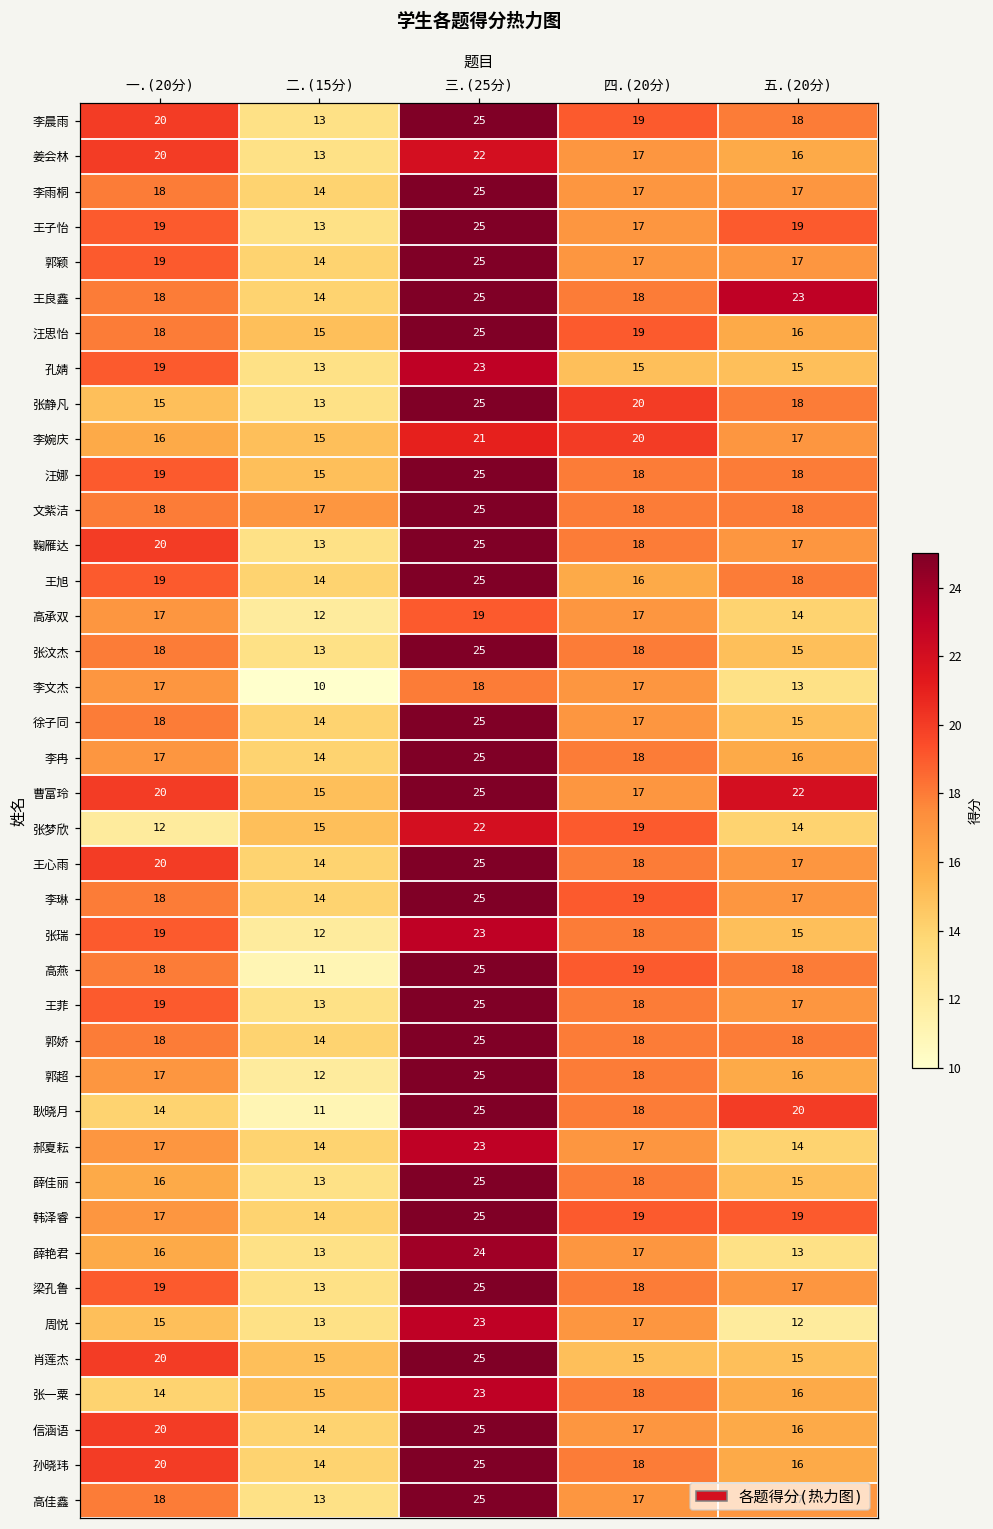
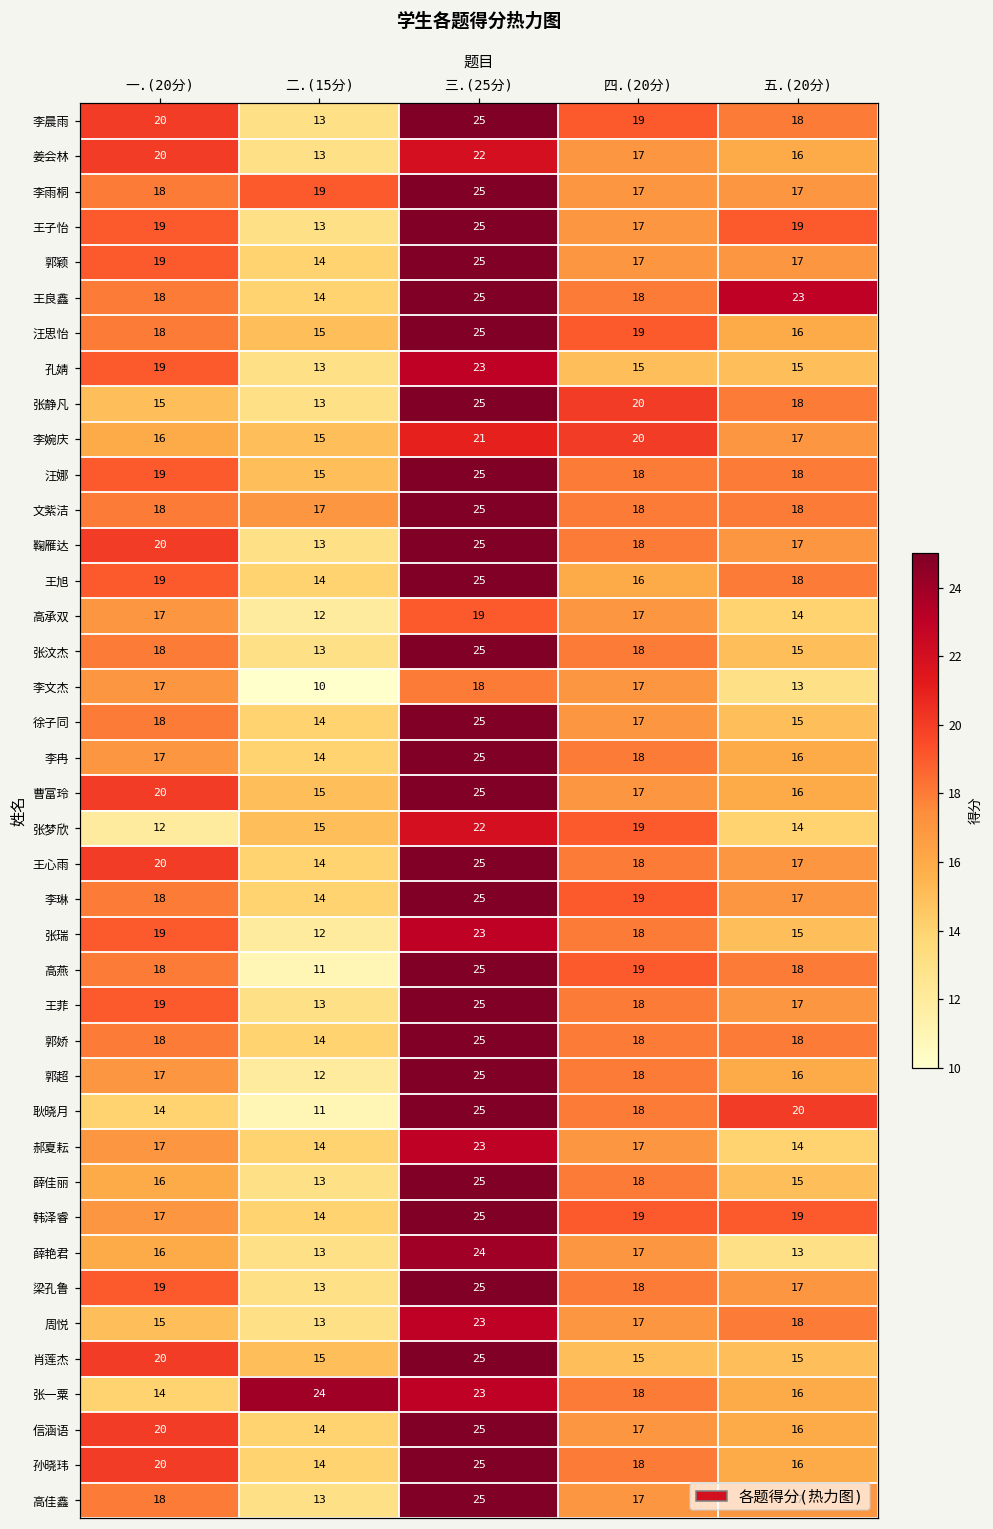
  {
    "李晨雨": {
      "一.(20分)": 20,
      "二.(15分)": 13,
      "三.(25分)": 25,
      "四.(20分)": 19,
      "五.(20分)": 18
    },
    "姜会林": {
      "一.(20分)": 20,
      "二.(15分)": 13,
      "三.(25分)": 22,
      "四.(20分)": 17,
      "五.(20分)": 16
    },
    "李雨桐": {
      "一.(20分)": 18,
-     "二.(15分)": 14,
+     "二.(15分)": 19,
      "三.(25分)": 25,
      "四.(20分)": 17,
      "五.(20分)": 17
    },
    "王子怡": {
      "一.(20分)": 19,
      "二.(15分)": 13,
      "三.(25分)": 25,
      "四.(20分)": 17,
      "五.(20分)": 19
    },
    "郭颖": {
      "一.(20分)": 19,
      "二.(15分)": 14,
      "三.(25分)": 25,
      "四.(20分)": 17,
      "五.(20分)": 17
    },
    "王良鑫": {
      "一.(20分)": 18,
      "二.(15分)": 14,
      "三.(25分)": 25,
      "四.(20分)": 18,
      "五.(20分)": 23
    },
    "汪思怡": {
      "一.(20分)": 18,
      "二.(15分)": 15,
      "三.(25分)": 25,
      "四.(20分)": 19,
      "五.(20分)": 16
    },
    "孔婧": {
      "一.(20分)": 19,
      "二.(15分)": 13,
      "三.(25分)": 23,
      "四.(20分)": 15,
      "五.(20分)": 15
    },
    "张静凡": {
      "一.(20分)": 15,
      "二.(15分)": 13,
      "三.(25分)": 25,
      "四.(20分)": 20,
      "五.(20分)": 18
    },
    "李婉庆": {
      "一.(20分)": 16,
      "二.(15分)": 15,
      "三.(25分)": 21,
      "四.(20分)": 20,
      "五.(20分)": 17
    },
    "汪娜": {
      "一.(20分)": 19,
      "二.(15分)": 15,
      "三.(25分)": 25,
      "四.(20分)": 18,
      "五.(20分)": 18
    },
    "文紫洁": {
      "一.(20分)": 18,
      "二.(15分)": 17,
      "三.(25分)": 25,
      "四.(20分)": 18,
      "五.(20分)": 18
    },
    "鞠雁达": {
      "一.(20分)": 20,
      "二.(15分)": 13,
      "三.(25分)": 25,
      "四.(20分)": 18,
      "五.(20分)": 17
    },
    "王旭": {
      "一.(20分)": 19,
      "二.(15分)": 14,
      "三.(25分)": 25,
      "四.(20分)": 16,
      "五.(20分)": 18
    },
    "高承双": {
      "一.(20分)": 17,
      "二.(15分)": 12,
      "三.(25分)": 19,
      "四.(20分)": 17,
      "五.(20分)": 14
    },
    "张汶杰": {
      "一.(20分)": 18,
      "二.(15分)": 13,
      "三.(25分)": 25,
      "四.(20分)": 18,
      "五.(20分)": 15
    },
    "李文杰": {
      "一.(20分)": 17,
      "二.(15分)": 10,
      "三.(25分)": 18,
      "四.(20分)": 17,
      "五.(20分)": 13
    },
    "徐子同": {
      "一.(20分)": 18,
      "二.(15分)": 14,
      "三.(25分)": 25,
      "四.(20分)": 17,
      "五.(20分)": 15
    },
    "李冉": {
      "一.(20分)": 17,
      "二.(15分)": 14,
      "三.(25分)": 25,
      "四.(20分)": 18,
      "五.(20分)": 16
    },
    "曹富玲": {
      "一.(20分)": 20,
      "二.(15分)": 15,
      "三.(25分)": 25,
      "四.(20分)": 17,
-     "五.(20分)": 22
+     "五.(20分)": 16
    },
    "张梦欣": {
      "一.(20分)": 12,
      "二.(15分)": 15,
      "三.(25分)": 22,
      "四.(20分)": 19,
      "五.(20分)": 14
    },
    "王心雨": {
      "一.(20分)": 20,
      "二.(15分)": 14,
      "三.(25分)": 25,
      "四.(20分)": 18,
      "五.(20分)": 17
    },
    "李琳": {
      "一.(20分)": 18,
      "二.(15分)": 14,
      "三.(25分)": 25,
      "四.(20分)": 19,
      "五.(20分)": 17
    },
    "张瑞": {
      "一.(20分)": 19,
      "二.(15分)": 12,
      "三.(25分)": 23,
      "四.(20分)": 18,
      "五.(20分)": 15
    },
    "高燕": {
      "一.(20分)": 18,
      "二.(15分)": 11,
      "三.(25分)": 25,
      "四.(20分)": 19,
      "五.(20分)": 18
    },
    "王菲": {
      "一.(20分)": 19,
      "二.(15分)": 13,
      "三.(25分)": 25,
      "四.(20分)": 18,
      "五.(20分)": 17
    },
    "郭娇": {
      "一.(20分)": 18,
      "二.(15分)": 14,
      "三.(25分)": 25,
      "四.(20分)": 18,
      "五.(20分)": 18
    },
    "郭超": {
      "一.(20分)": 17,
      "二.(15分)": 12,
      "三.(25分)": 25,
      "四.(20分)": 18,
      "五.(20分)": 16
    },
    "耿晓月": {
      "一.(20分)": 14,
      "二.(15分)": 11,
      "三.(25分)": 25,
      "四.(20分)": 18,
      "五.(20分)": 20
    },
    "郝夏耘": {
      "一.(20分)": 17,
      "二.(15分)": 14,
      "三.(25分)": 23,
      "四.(20分)": 17,
      "五.(20分)": 14
    },
    "薛佳丽": {
      "一.(20分)": 16,
      "二.(15分)": 13,
      "三.(25分)": 25,
      "四.(20分)": 18,
      "五.(20分)": 15
    },
    "韩泽睿": {
      "一.(20分)": 17,
      "二.(15分)": 14,
      "三.(25分)": 25,
      "四.(20分)": 19,
      "五.(20分)": 19
    },
    "薛艳君": {
      "一.(20分)": 16,
      "二.(15分)": 13,
      "三.(25分)": 24,
      "四.(20分)": 17,
      "五.(20分)": 13
    },
    "梁孔鲁": {
      "一.(20分)": 19,
      "二.(15分)": 13,
      "三.(25分)": 25,
      "四.(20分)": 18,
      "五.(20分)": 17
    },
    "周悦": {
      "一.(20分)": 15,
      "二.(15分)": 13,
      "三.(25分)": 23,
      "四.(20分)": 17,
-     "五.(20分)": 12
+     "五.(20分)": 18
    },
    "肖莲杰": {
      "一.(20分)": 20,
      "二.(15分)": 15,
      "三.(25分)": 25,
      "四.(20分)": 15,
      "五.(20分)": 15
    },
    "张一粟": {
      "一.(20分)": 14,
-     "二.(15分)": 15,
+     "二.(15分)": 24,
      "三.(25分)": 23,
      "四.(20分)": 18,
      "五.(20分)": 16
    },
    "信涵语": {
      "一.(20分)": 20,
      "二.(15分)": 14,
      "三.(25分)": 25,
      "四.(20分)": 17,
      "五.(20分)": 16
    },
    "孙晓玮": {
      "一.(20分)": 20,
      "二.(15分)": 14,
      "三.(25分)": 25,
      "四.(20分)": 18,
      "五.(20分)": 16
    },
    "高佳鑫": {
      "一.(20分)": 18,
      "二.(15分)": 13,
      "三.(25分)": 25,
      "四.(20分)": 17
    }
  }
